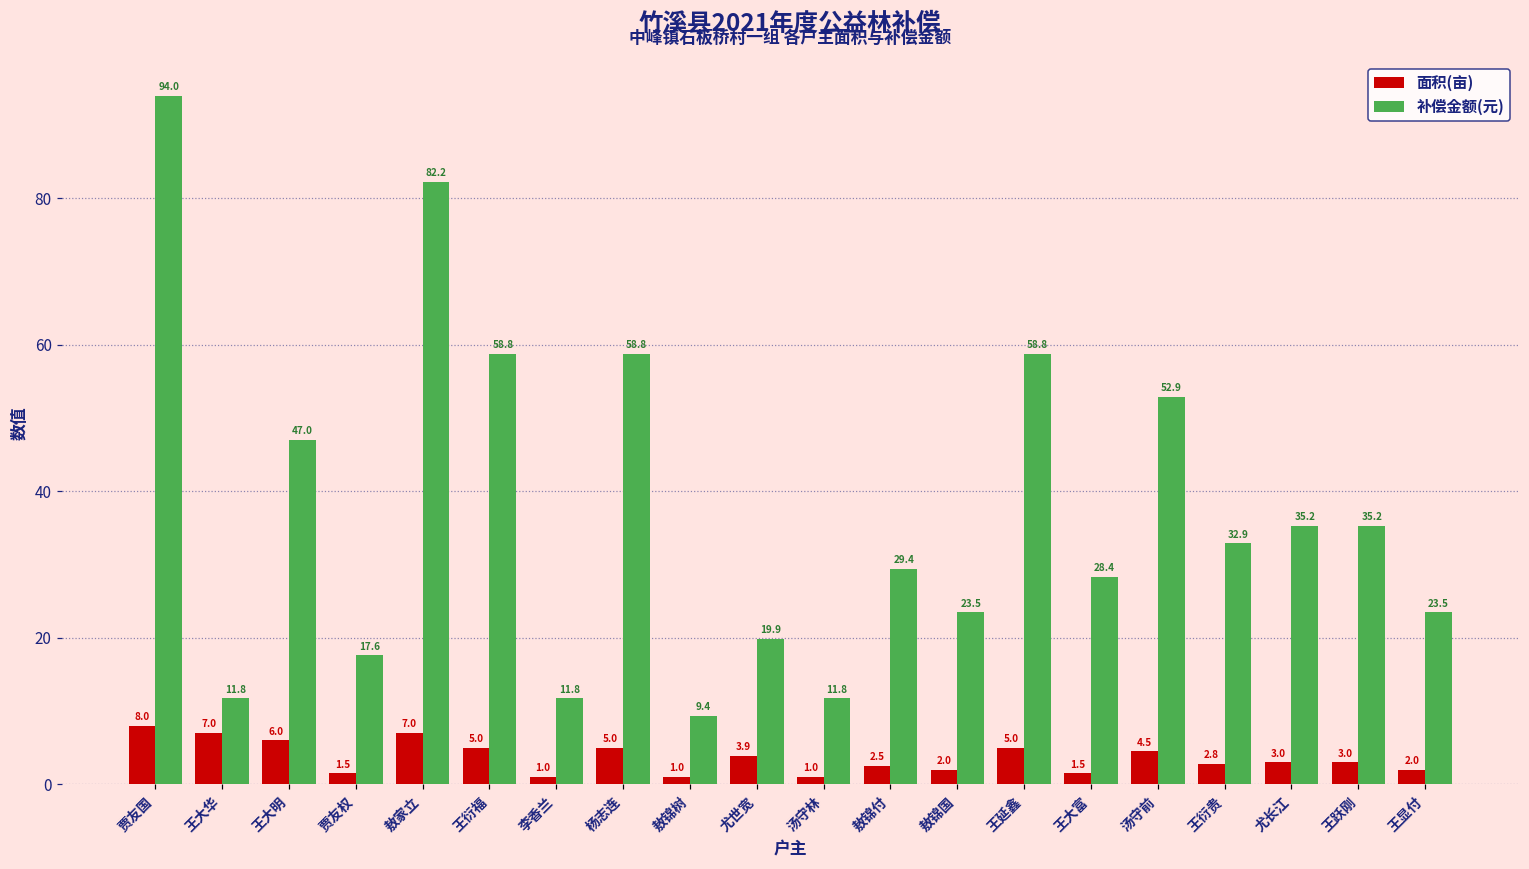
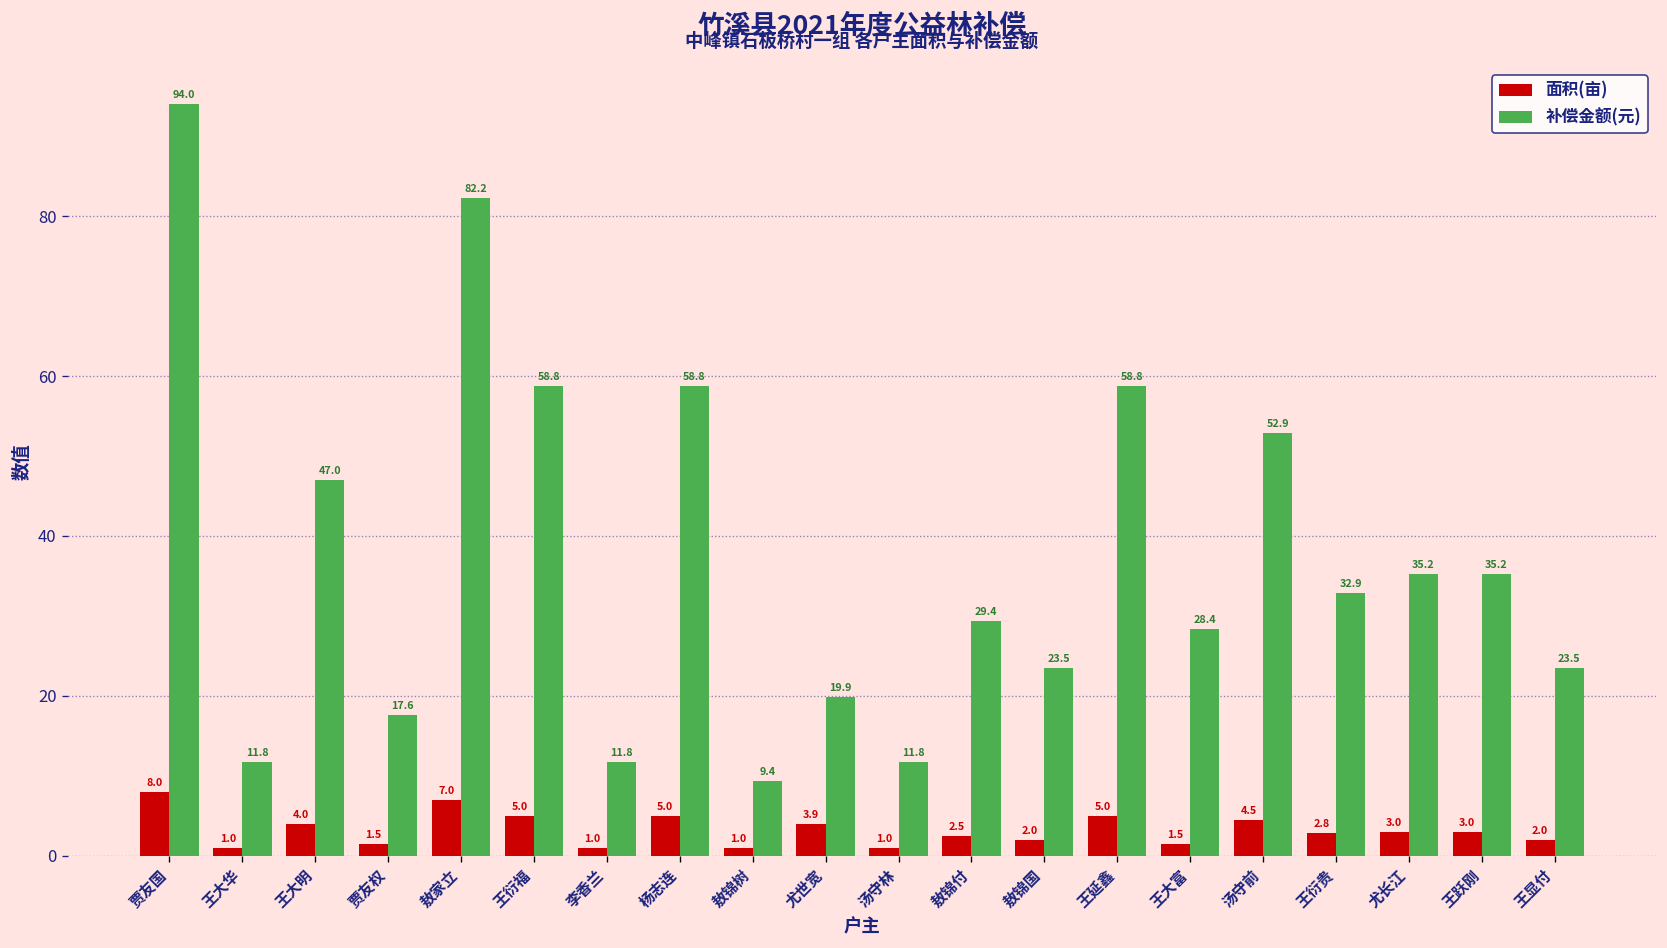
  {
    "面积(亩)": {
      "贾友国": 8.0,
-     "王大华": 7.0,
-     "王大明": 6.0,
+     "王大华": 1.0,
+     "王大明": 4.0,
      "贾友权": 1.5,
      "敖家立": 7.0,
      "王衍福": 5.0,
      "李香兰": 1.0,
      "杨志连": 5.0,
      "敖锦树": 1.0,
      "尤世宽": 3.9,
      "汤守林": 1.0,
      "敖锦付": 2.5,
      "敖锦国": 2.0,
      "王延鑫": 5.0,
      "王大富": 1.5,
      "汤守前": 4.5,
      "王衍贵": 2.8,
      "尤长江": 3.0,
      "王跃刚": 3.0,
      "王显付": 2.0
    },
    "补偿金额(元)": {
      "贾友国": 94.0,
      "王大华": 11.8,
      "王大明": 47.0,
      "贾友权": 17.6,
      "敖家立": 82.2,
      "王衍福": 58.8,
      "李香兰": 11.8,
      "杨志连": 58.8,
      "敖锦树": 9.4,
      "尤世宽": 19.9,
      "汤守林": 11.8,
      "敖锦付": 29.4,
      "敖锦国": 23.5,
      "王延鑫": 58.8,
      "王大富": 28.4,
      "汤守前": 52.9,
      "王衍贵": 32.9,
      "尤长江": 35.2,
      "王跃刚": 35.2,
      "王显付": 23.5
    }
  }
